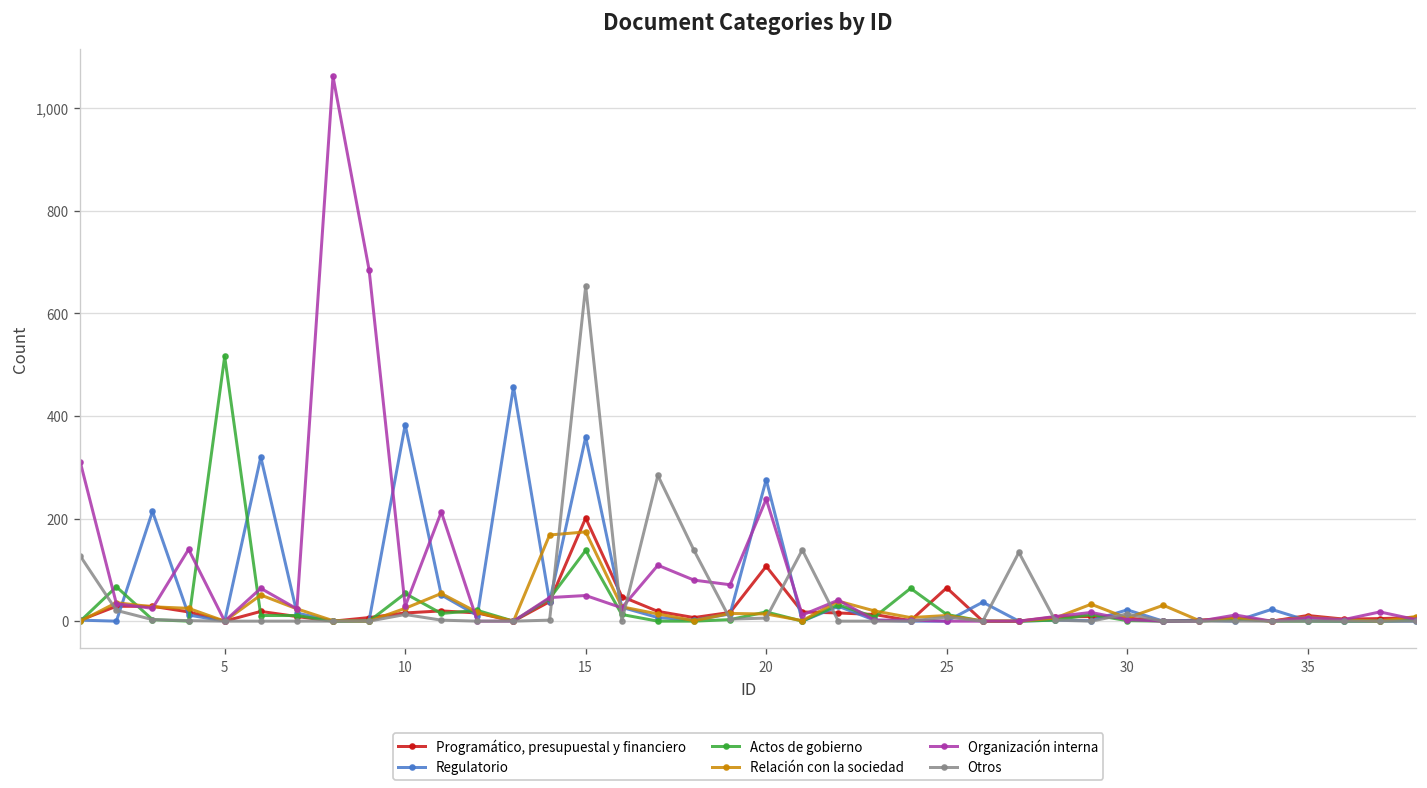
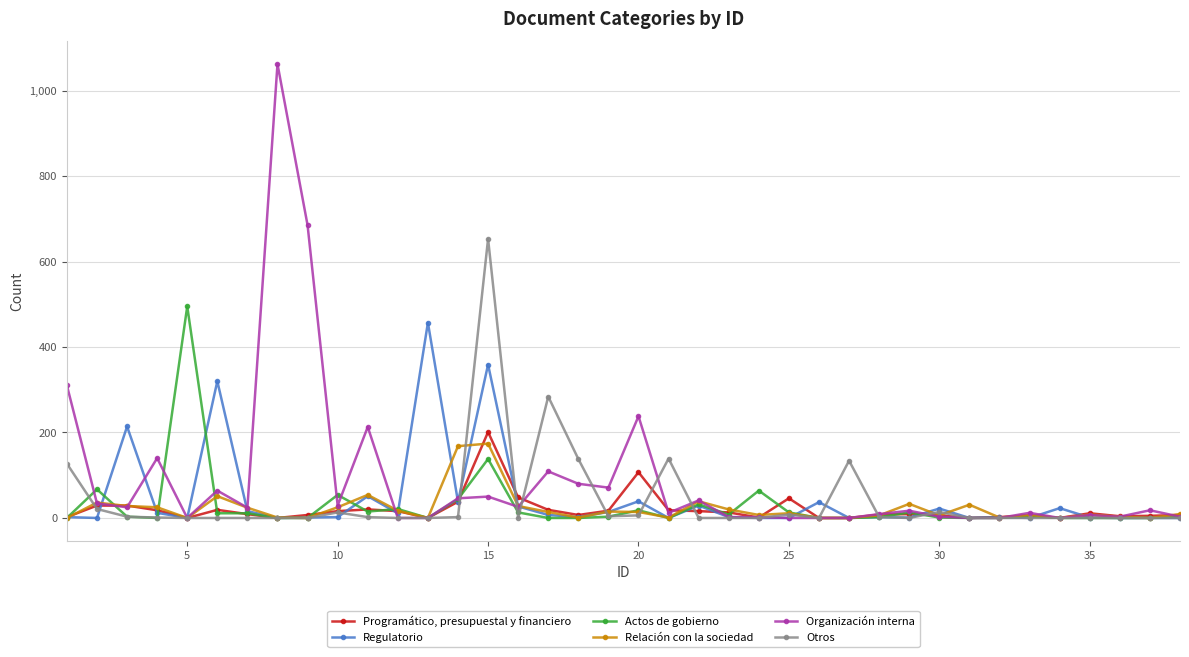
  {
    "Programático, presupuestal y financiero": {
      "15": 200,
      "20": 110,
-     "25": 70
+     "25": 50
    },
    "Regulatorio": {
-     "10": 380,
+     "10": 0,
      "15": 360,
-     "20": 280,
+     "20": 40,
      "30": 20
    },
    "Actos de gobierno": {
-     "5": 520,
+     "5": 500,
      "10": 50,
      "15": 140
    },
    "Relación con la sociedad": {
      "15": 170
    },
    "Organización interna": {
      "15": 50,
      "20": 240
    },
    "Otros": {
      "15": 650,
      "20": 10,
      "30": 10
    }
  }
